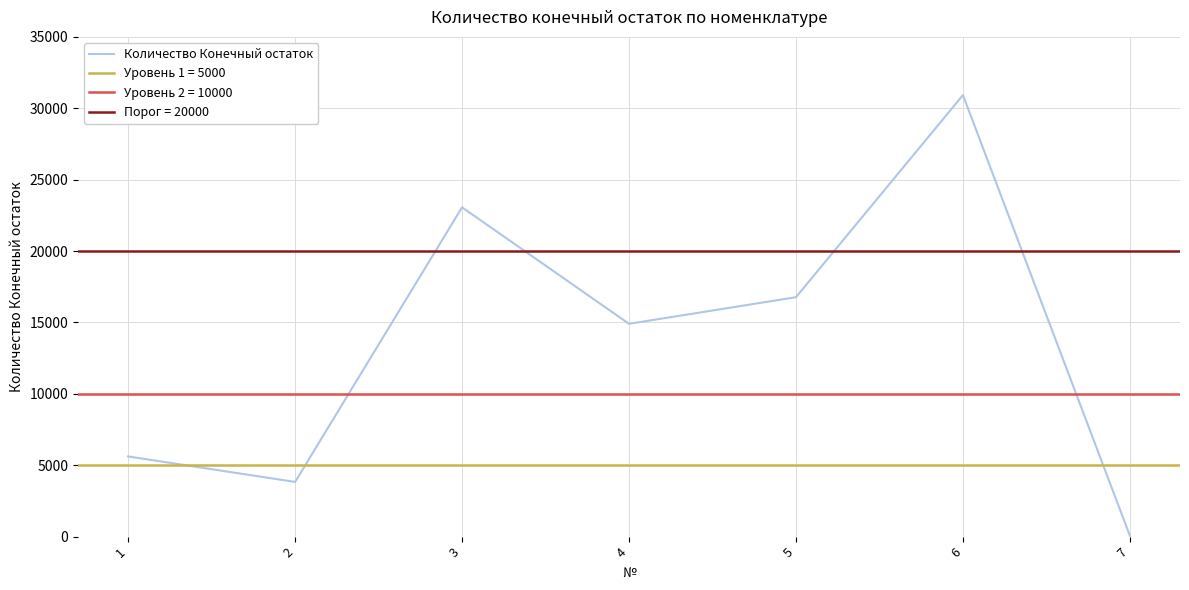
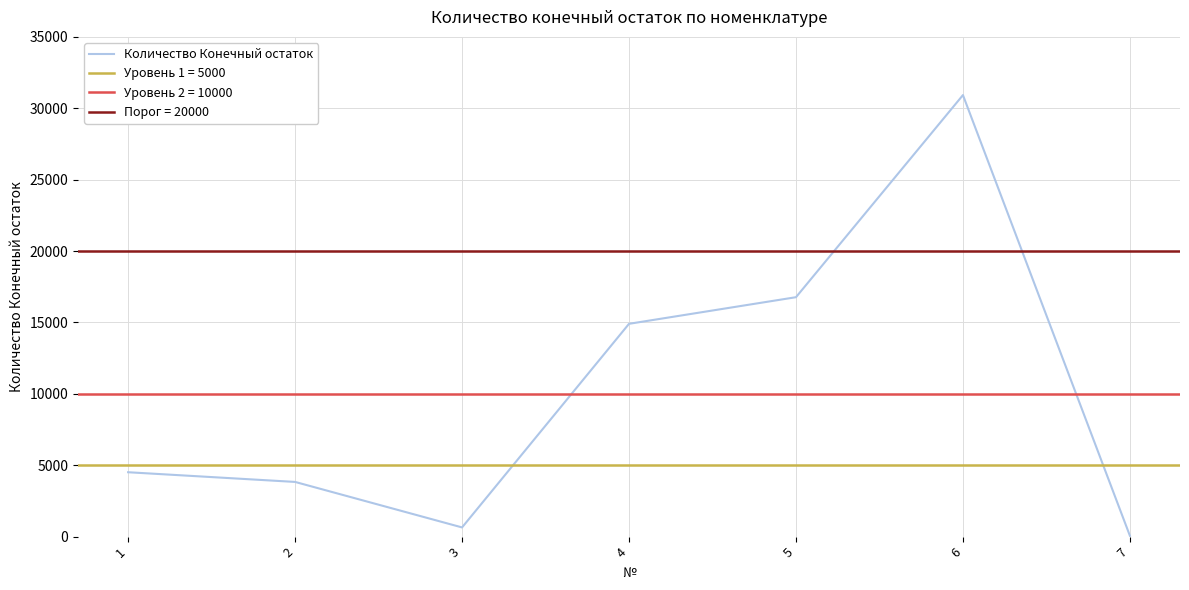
  {
-   "1": 5600,
+   "1": 4500,
    "2": 3800,
-   "3": 23100,
+   "3": 600,
    "4": 14900,
    "5": 16800,
    "6": 30900,
    "7": 100
  }
